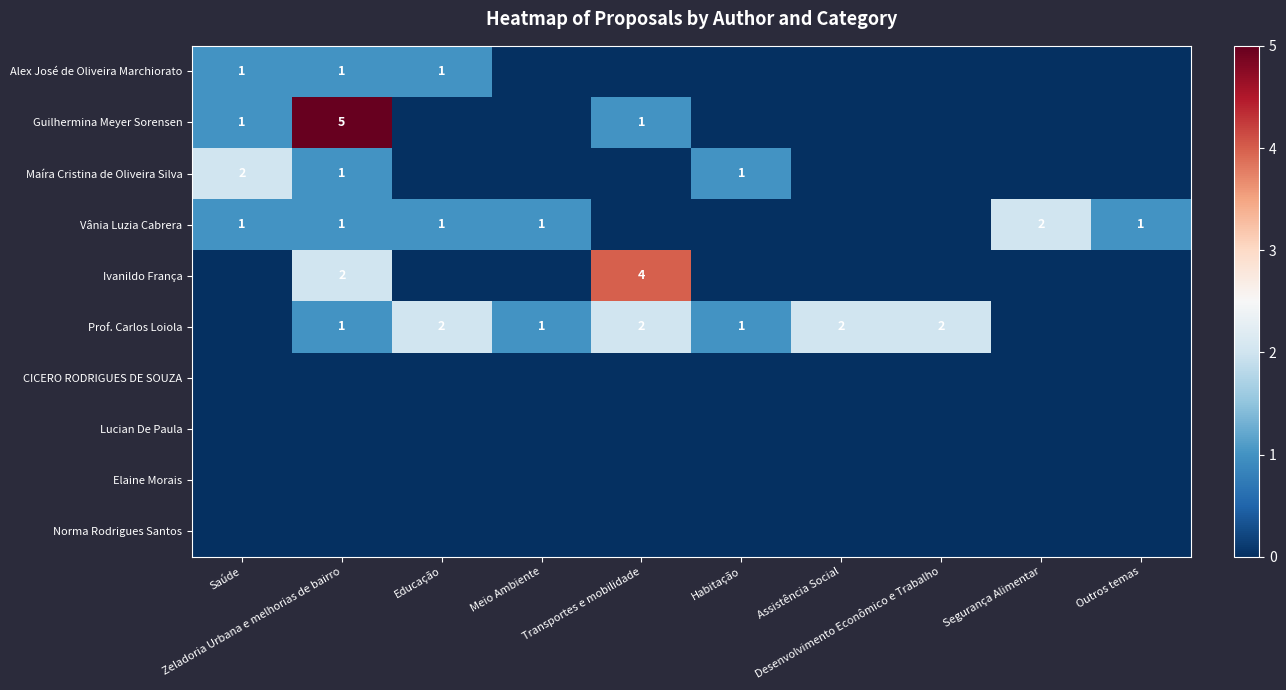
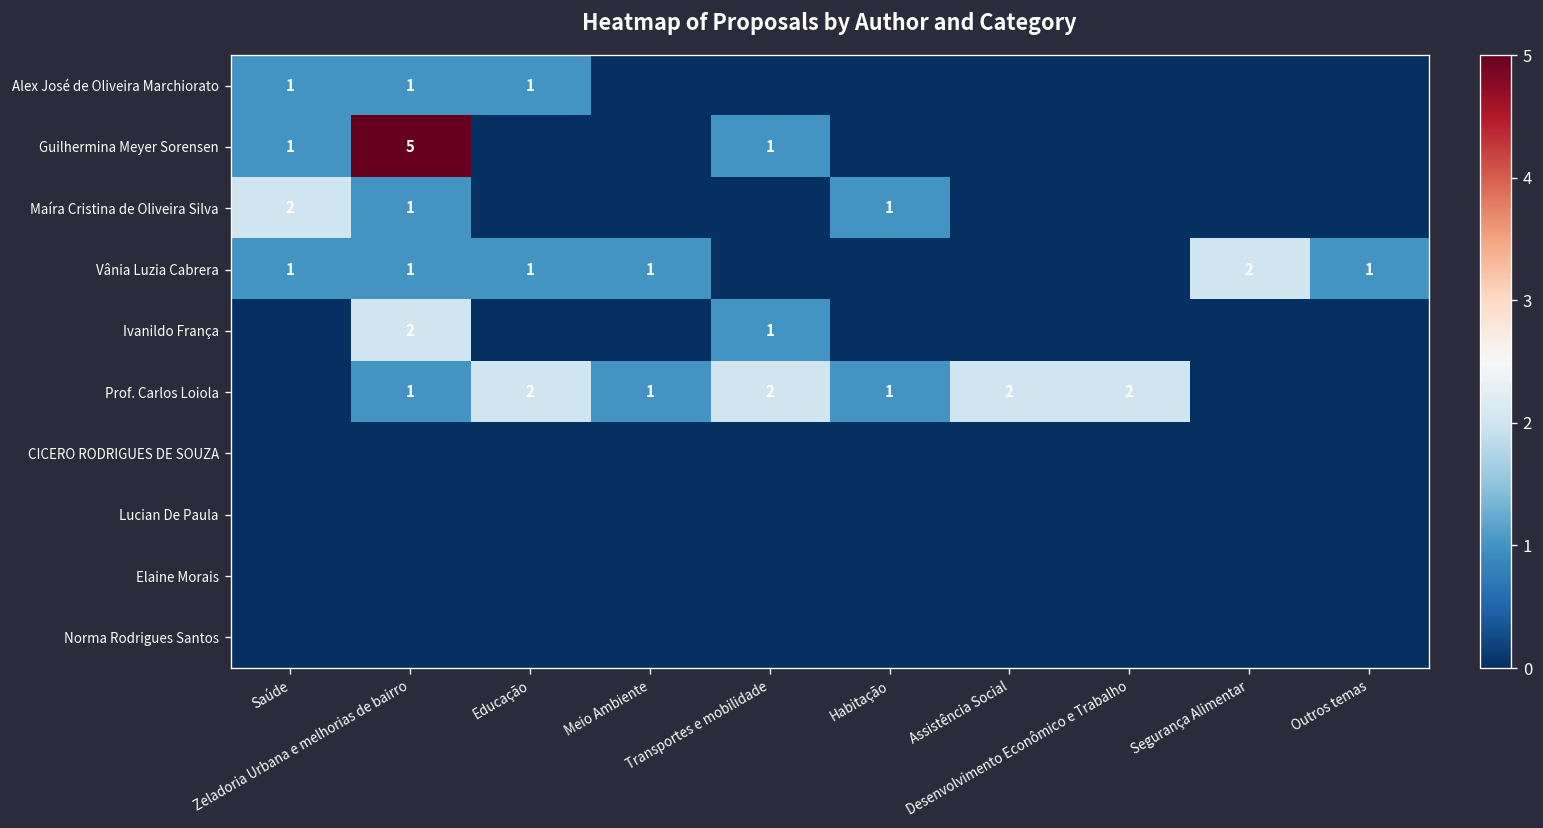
  {
    "Alex José de Oliveira Marchiorato": {
      "Saúde": 1,
      "Zeladoria Urbana e melhorias de bairro": 1,
      "Educação": 1
    },
    "Guilhermina Meyer Sorensen": {
      "Saúde": 1,
      "Zeladoria Urbana e melhorias de bairro": 5,
      "Transportes e mobilidade": 1
    },
    "Maíra Cristina de Oliveira Silva": {
      "Zeladoria Urbana e melhorias de bairro": 1,
      "Habitação": 1
    },
    "Vânia Luzia Cabrera": {
      "Saúde": 1,
      "Zeladoria Urbana e melhorias de bairro": 1,
      "Educação": 1,
      "Meio Ambiente": 1,
      "Outros temas": 1
    },
    "Ivanildo França": {
-     "Transportes e mobilidade": 4
+     "Transportes e mobilidade": 1
    },
    "Prof. Carlos Loiola": {
      "Zeladoria Urbana e melhorias de bairro": 1,
      "Meio Ambiente": 1,
      "Habitação": 1
    }
  }
